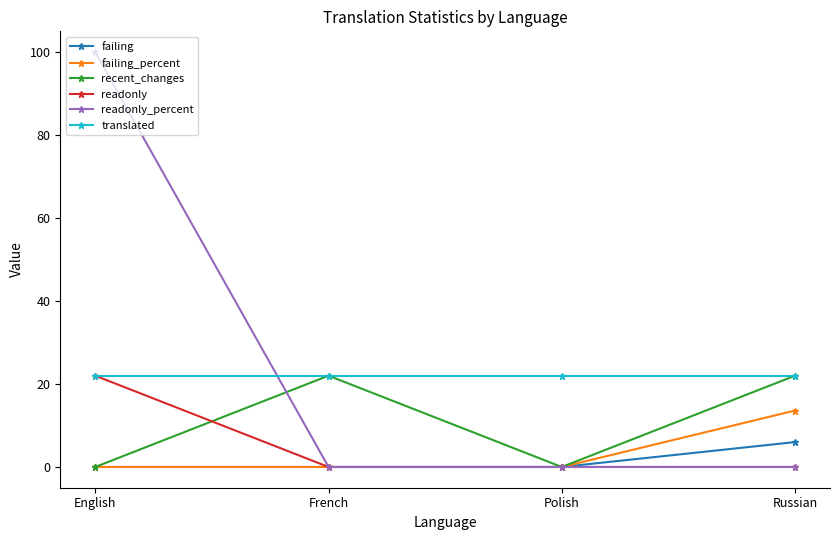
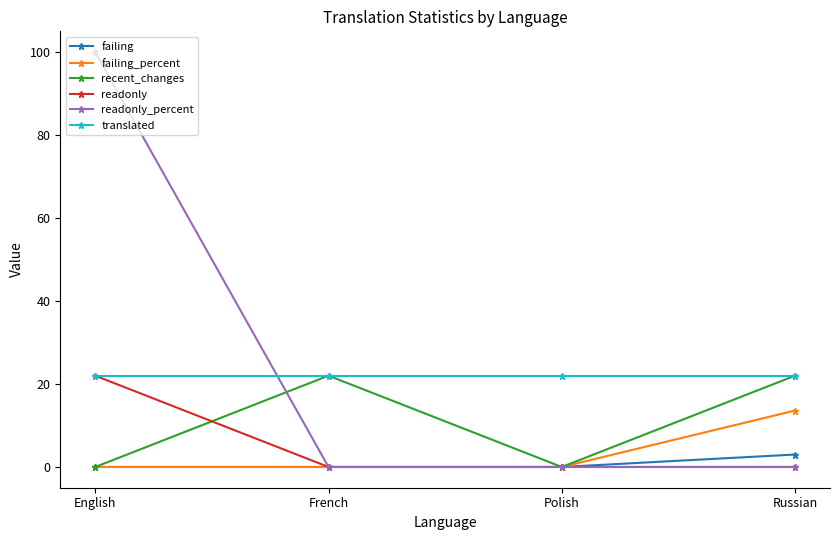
  {
    "failing": {
-     "Russian": 6
+     "Russian": 3
    },
    "failing_percent": {
      "Russian": 14
    },
    "translated": {
      "Polish": 22
    }
  }
